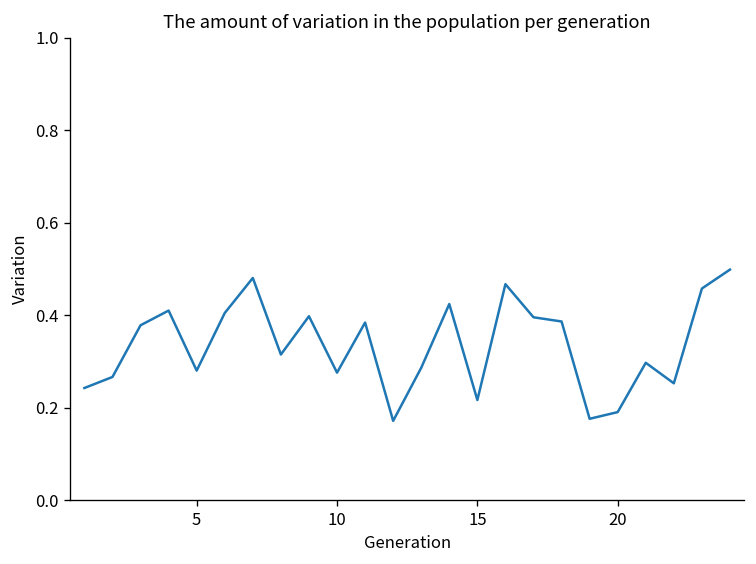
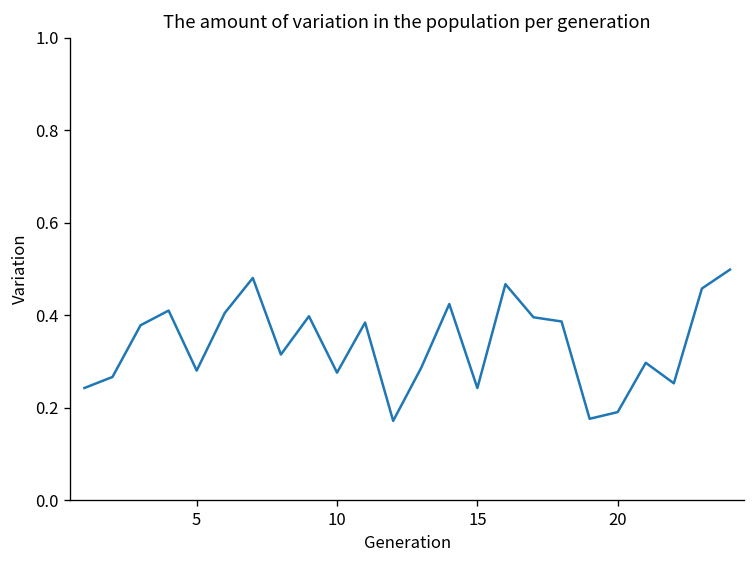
  {
    "5": 0.28,
    "10": 0.28,
-   "15": 0.22,
+   "15": 0.24,
    "20": 0.19
  }
